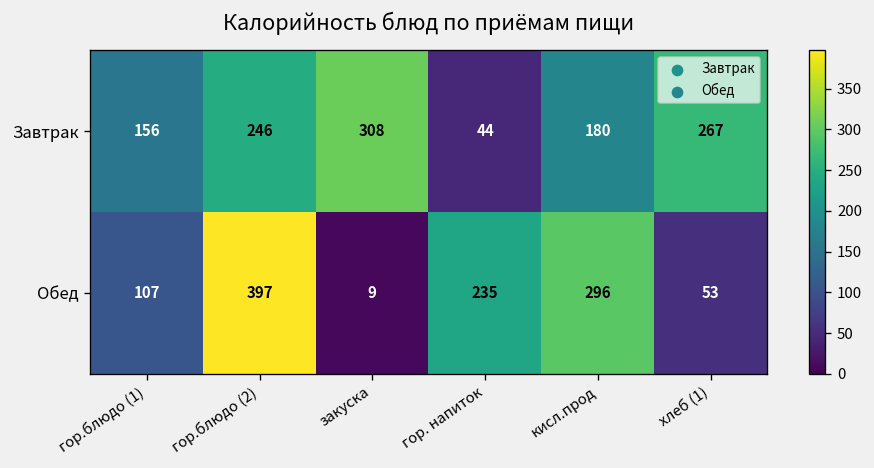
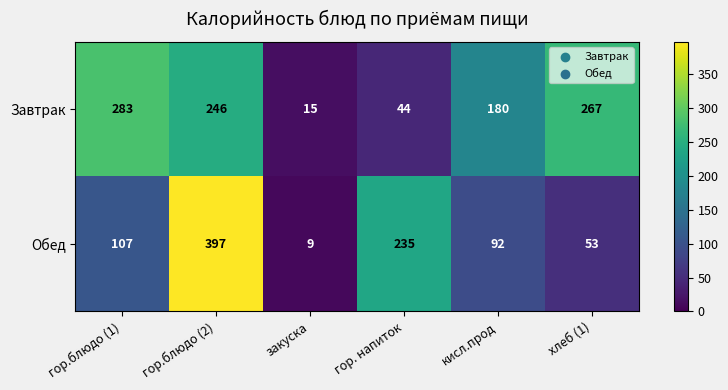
  {
    "Завтрак": {
-     "гор.блюдо (1)": 156,
+     "гор.блюдо (1)": 283,
      "гор.блюдо (2)": 246,
-     "закуска": 308,
+     "закуска": 15,
      "гор. напиток": 44,
      "кисл.прод": 180,
      "хлеб (1)": 267
    },
    "Обед": {
      "гор.блюдо (1)": 107,
      "гор.блюдо (2)": 397,
      "закуска": 9,
      "гор. напиток": 235,
-     "кисл.прод": 296,
+     "кисл.прод": 92,
      "хлеб (1)": 53
    }
  }
